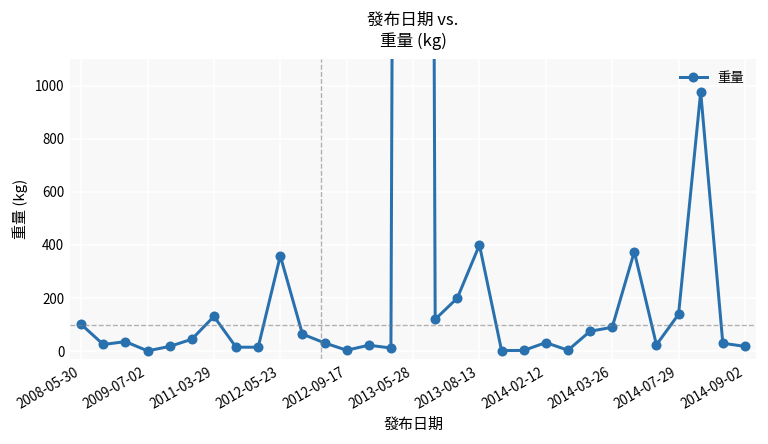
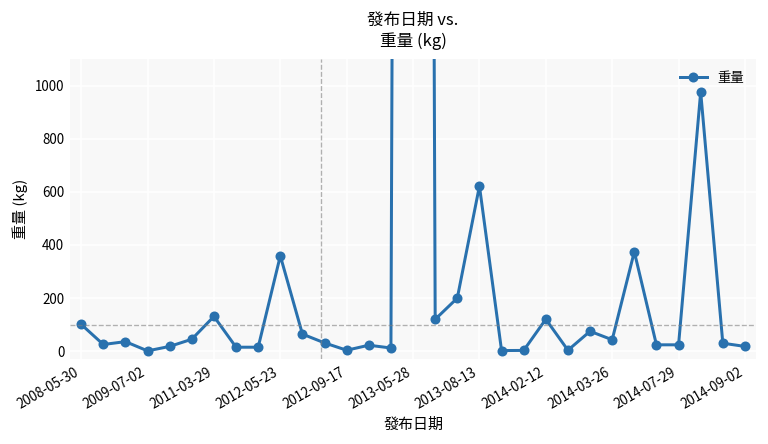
  {
    "2008-05-30": 100,
    "2009-07-02": 0,
    "2011-03-29": 130,
    "2012-05-23": 360,
    "2012-09-17": 0,
-   "2013-08-13": 400,
-   "2014-02-12": 30,
-   "2014-03-26": 90,
-   "2014-07-29": 140,
+   "2013-08-13": 620,
+   "2014-02-12": 120,
+   "2014-03-26": 40,
+   "2014-07-29": 20,
    "2014-09-02": 20
  }
